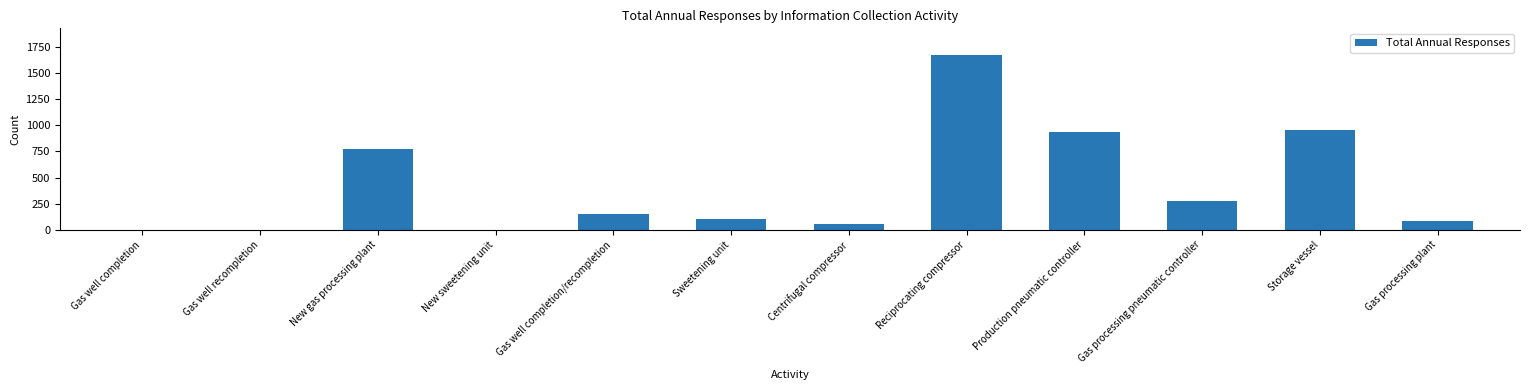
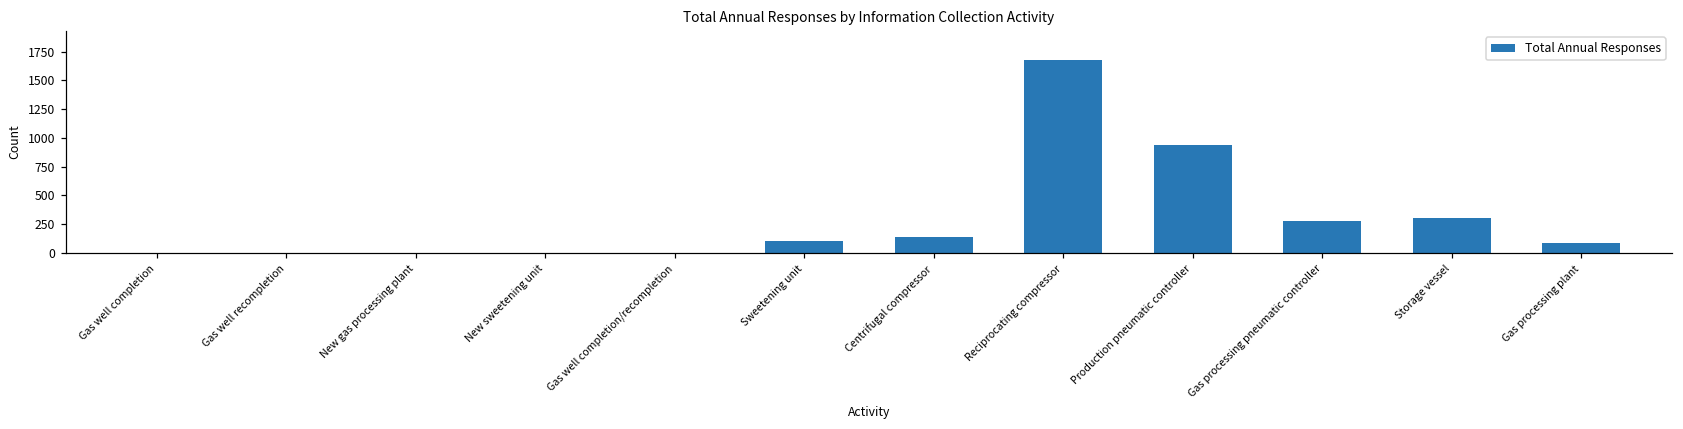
  {
    "Gas well completion": 0,
    "Gas well recompletion": 0,
-   "New gas processing plant": 770,
+   "New gas processing plant": 0,
    "New sweetening unit": 0,
-   "Gas well completion/recompletion": 150,
+   "Gas well completion/recompletion": 0,
    "Sweetening unit": 110,
-   "Centrifugal compressor": 50,
+   "Centrifugal compressor": 140,
    "Reciprocating compressor": 1680,
    "Production pneumatic controller": 940,
    "Gas processing pneumatic controller": 280,
-   "Storage vessel": 950,
+   "Storage vessel": 300,
    "Gas processing plant": 90
  }
